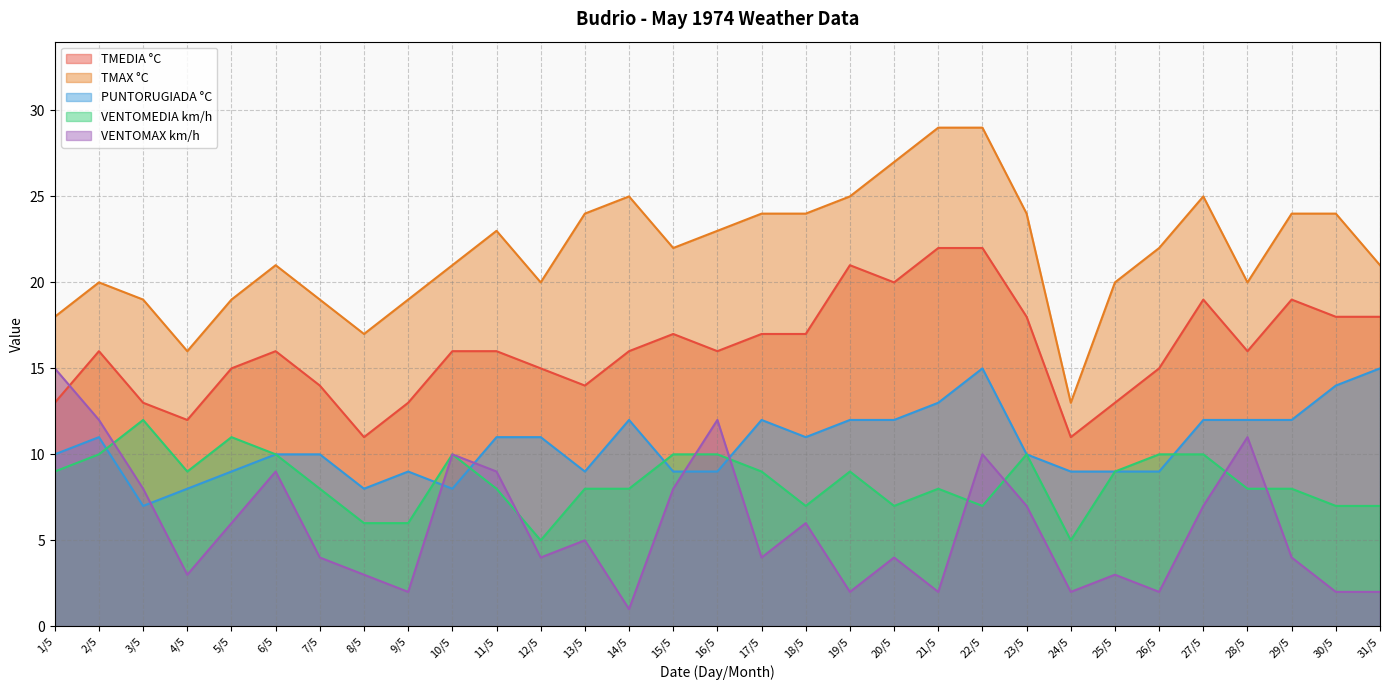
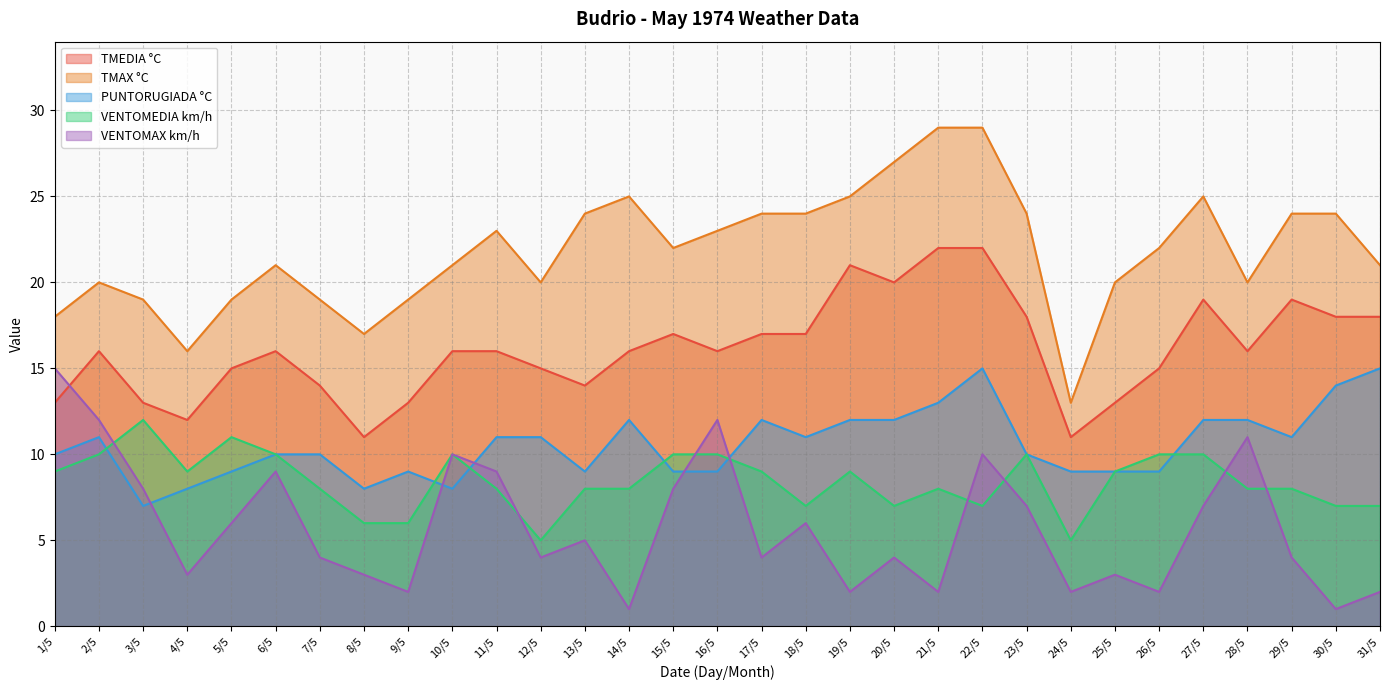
  {
    "PUNTORUGIADA °C": {
      "1/5": 10,
      "2/5": 11,
      "3/5": 7,
      "4/5": 8,
      "5/5": 9,
      "7/5": 10,
      "8/5": 8,
      "9/5": 9,
      "10/5": 8,
      "11/5": 11,
      "12/5": 11,
      "13/5": 9,
      "14/5": 12,
      "15/5": 9,
      "16/5": 9,
      "17/5": 12,
      "18/5": 11,
      "19/5": 12,
      "20/5": 12,
      "21/5": 13,
      "22/5": 15,
      "24/5": 9,
      "26/5": 9,
      "27/5": 12,
      "28/5": 12,
-     "29/5": 12,
+     "29/5": 11,
      "30/5": 14,
      "31/5": 15
    },
    "VENTOMEDIA km/h": {
      "1/5": 9,
      "2/5": 10,
      "3/5": 12,
      "4/5": 9,
      "5/5": 11,
      "7/5": 8,
      "8/5": 6,
      "9/5": 6,
      "11/5": 8,
      "12/5": 5,
      "13/5": 8,
      "14/5": 8,
      "15/5": 10,
      "16/5": 10,
      "17/5": 9,
      "18/5": 7,
      "19/5": 9,
      "20/5": 7,
      "21/5": 8,
      "22/5": 7,
      "24/5": 5,
      "26/5": 10,
      "27/5": 10,
      "28/5": 8,
      "29/5": 8,
      "30/5": 7,
      "31/5": 7
    },
    "VENTOMAX km/h": {
      "1/5": 15,
      "2/5": 12,
      "3/5": 8,
      "4/5": 3,
      "5/5": 6,
      "6/5": 9,
      "7/5": 4,
      "8/5": 3,
      "9/5": 2,
      "11/5": 9,
      "12/5": 4,
      "13/5": 5,
      "14/5": 1,
      "15/5": 8,
      "16/5": 12,
      "17/5": 4,
      "18/5": 6,
      "19/5": 2,
      "20/5": 4,
      "21/5": 2,
      "22/5": 10,
      "23/5": 7,
      "24/5": 2,
      "25/5": 3,
      "26/5": 2,
      "27/5": 7,
      "28/5": 11,
      "29/5": 4,
-     "30/5": 2,
+     "30/5": 1,
      "31/5": 2
    }
  }
